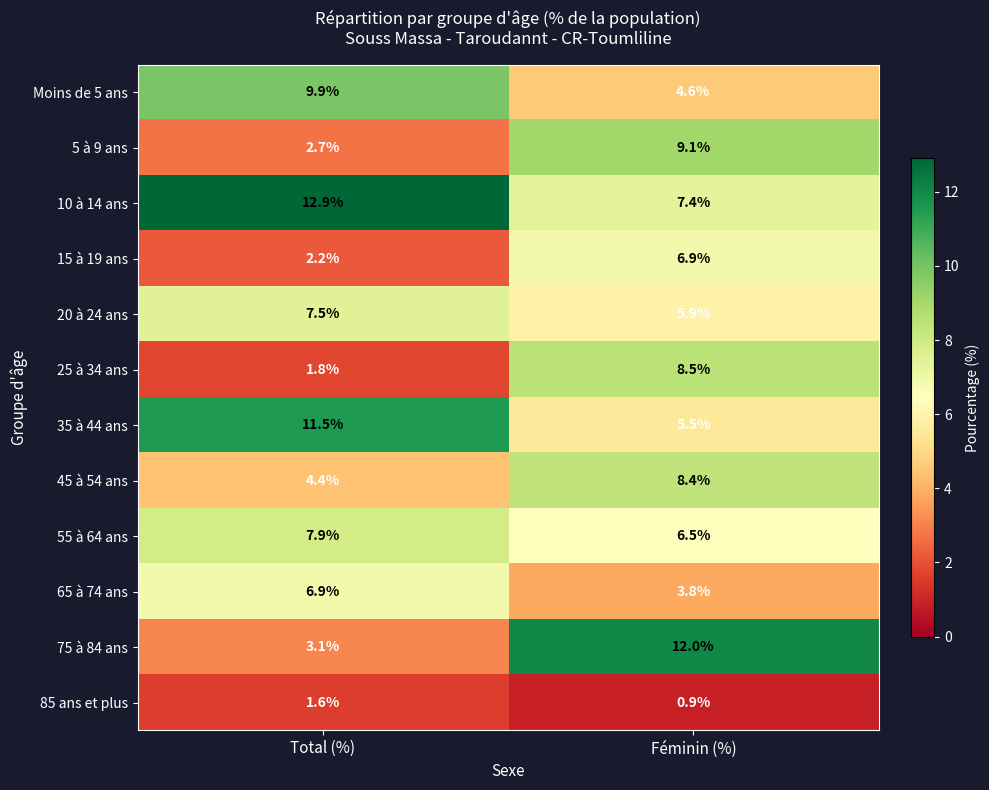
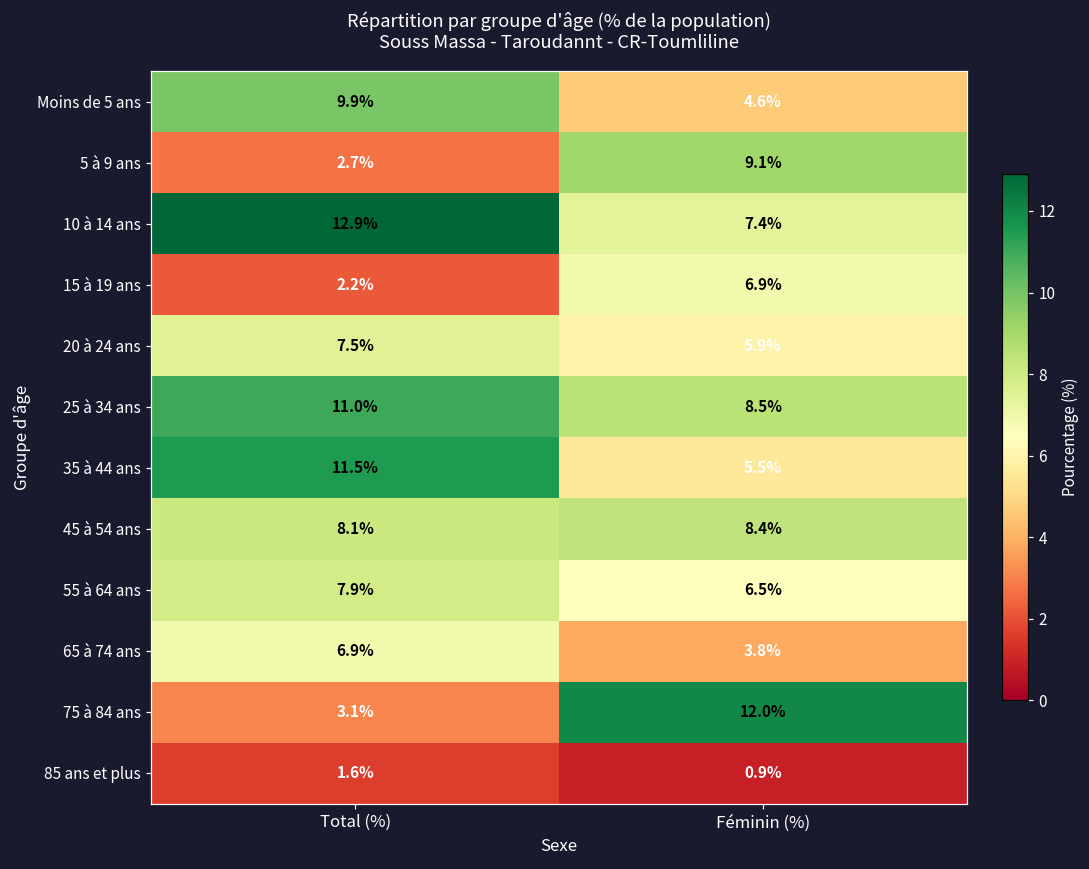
  {
    "Moins de 5 ans": {
      "Total (%)": "9.9%",
      "Féminin (%)": "4.6%"
    },
    "5 à 9 ans": {
      "Total (%)": "2.7%",
      "Féminin (%)": "9.1%"
    },
    "10 à 14 ans": {
      "Total (%)": "12.9%",
      "Féminin (%)": "7.4%"
    },
    "15 à 19 ans": {
      "Total (%)": "2.2%",
      "Féminin (%)": "6.9%"
    },
    "20 à 24 ans": {
      "Total (%)": "7.5%",
      "Féminin (%)": "5.9%"
    },
    "25 à 34 ans": {
-     "Total (%)": "1.8%",
+     "Total (%)": "11.0%",
      "Féminin (%)": "8.5%"
    },
    "35 à 44 ans": {
      "Total (%)": "11.5%",
      "Féminin (%)": "5.5%"
    },
    "45 à 54 ans": {
-     "Total (%)": "4.4%",
+     "Total (%)": "8.1%",
      "Féminin (%)": "8.4%"
    },
    "55 à 64 ans": {
      "Total (%)": "7.9%",
      "Féminin (%)": "6.5%"
    },
    "65 à 74 ans": {
      "Total (%)": "6.9%",
      "Féminin (%)": "3.8%"
    },
    "75 à 84 ans": {
      "Total (%)": "3.1%",
      "Féminin (%)": "12.0%"
    },
    "85 ans et plus": {
      "Total (%)": "1.6%",
      "Féminin (%)": "0.9%"
    }
  }
